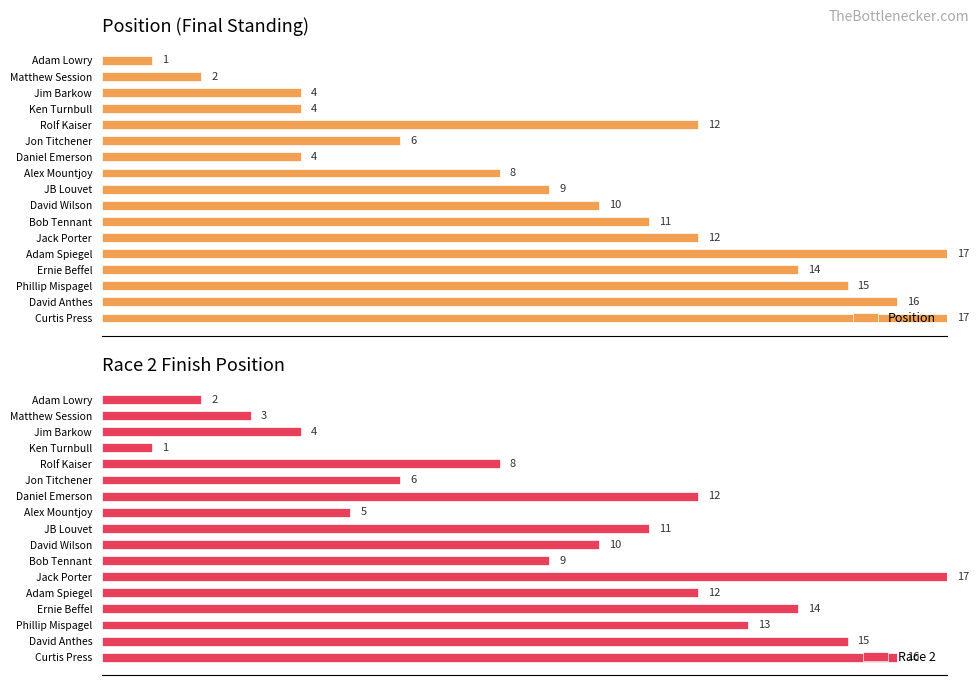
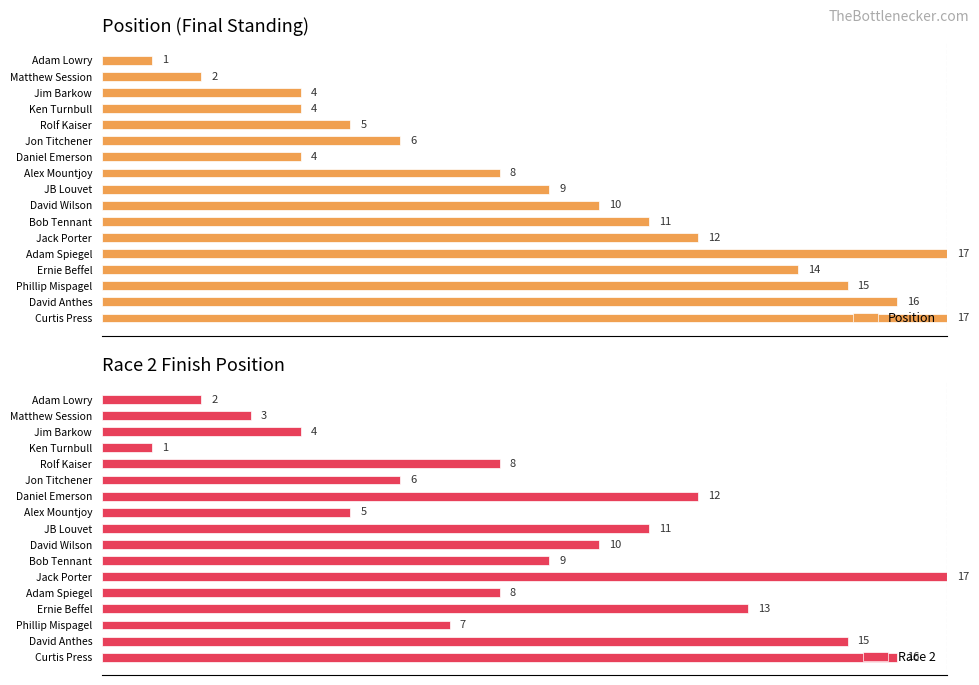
  {
    "Position (Final Standing)": {
      "Adam Lowry": 1,
      "Matthew Session": 2,
      "Jim Barkow": 4,
      "Ken Turnbull": 4,
-     "Rolf Kaiser": 12,
+     "Rolf Kaiser": 5,
      "Jon Titchener": 6,
      "Daniel Emerson": 4,
      "Alex Mountjoy": 8,
      "JB Louvet": 9,
      "David Wilson": 10,
      "Bob Tennant": 11,
      "Jack Porter": 12,
      "Adam Spiegel": 17,
      "Ernie Beffel": 14,
      "Phillip Mispagel": 15,
      "Curtis Press": 17
    },
    "Race 2 Finish Position": {
      "Adam Lowry": 2,
      "Matthew Session": 3,
      "Jim Barkow": 4,
      "Ken Turnbull": 1,
      "Rolf Kaiser": 8,
      "Jon Titchener": 6,
      "Daniel Emerson": 12,
      "Alex Mountjoy": 5,
      "JB Louvet": 11,
      "David Wilson": 10,
      "Bob Tennant": 9,
      "Jack Porter": 17,
-     "Adam Spiegel": 12,
-     "Ernie Beffel": 14,
-     "Phillip Mispagel": 13
+     "Adam Spiegel": 8,
+     "Ernie Beffel": 13,
+     "Phillip Mispagel": 7
    }
  }
